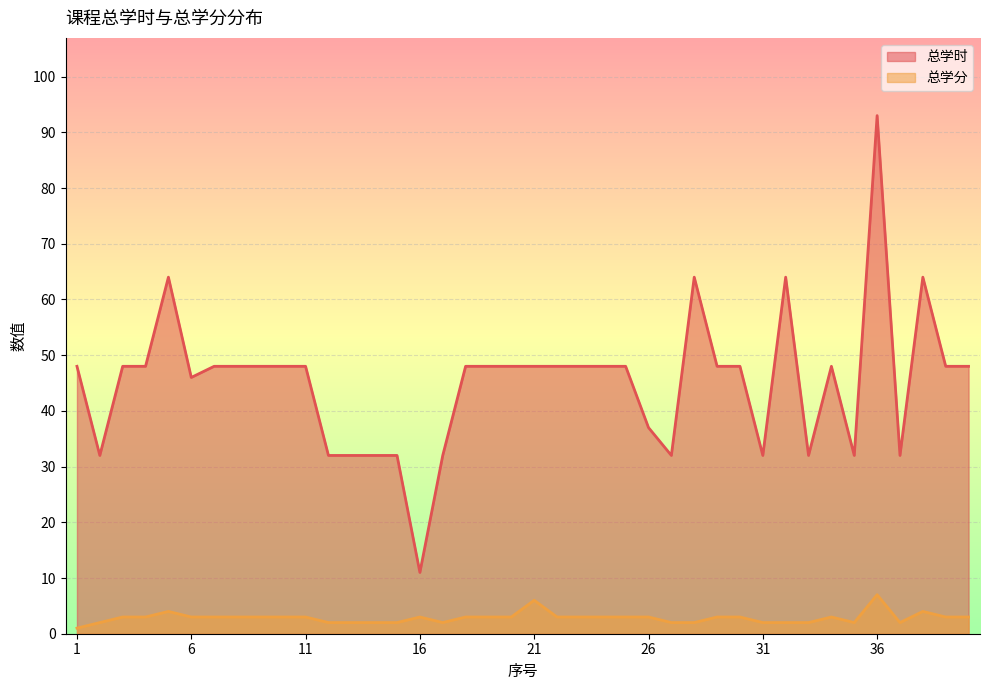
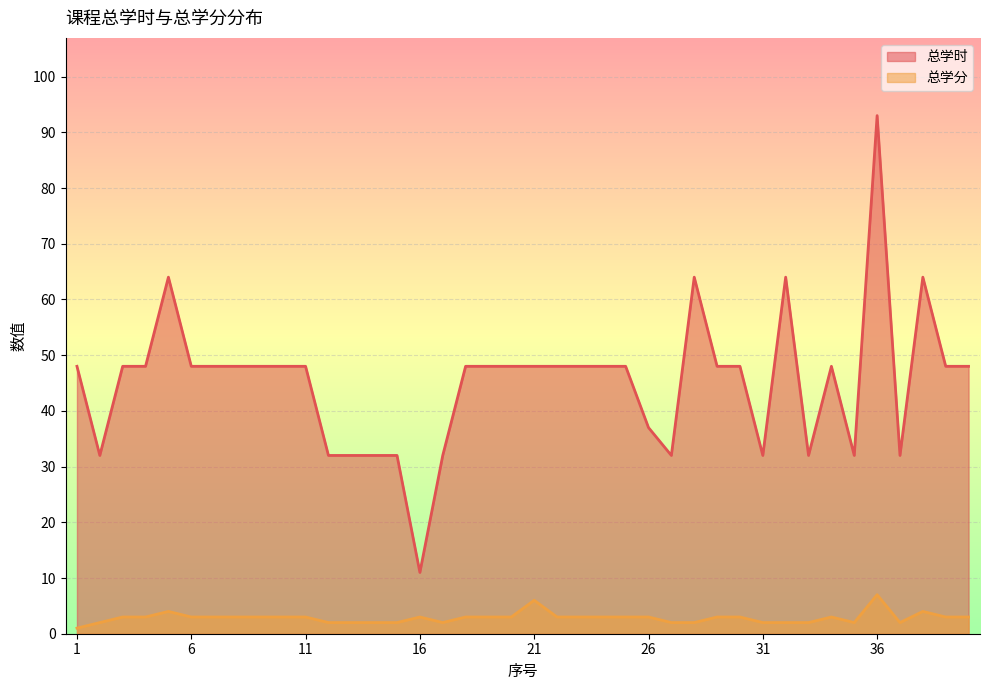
  {
    "总学时": {
      "1": 48,
-     "6": 46,
+     "6": 48,
      "11": 48,
      "16": 11,
      "21": 48,
      "26": 37,
      "31": 32,
      "36": 93
    },
    "总学分": {
      "1": 1,
      "6": 3,
      "11": 3,
      "16": 3,
      "21": 6,
      "26": 3,
      "31": 2,
      "36": 7
    }
  }
